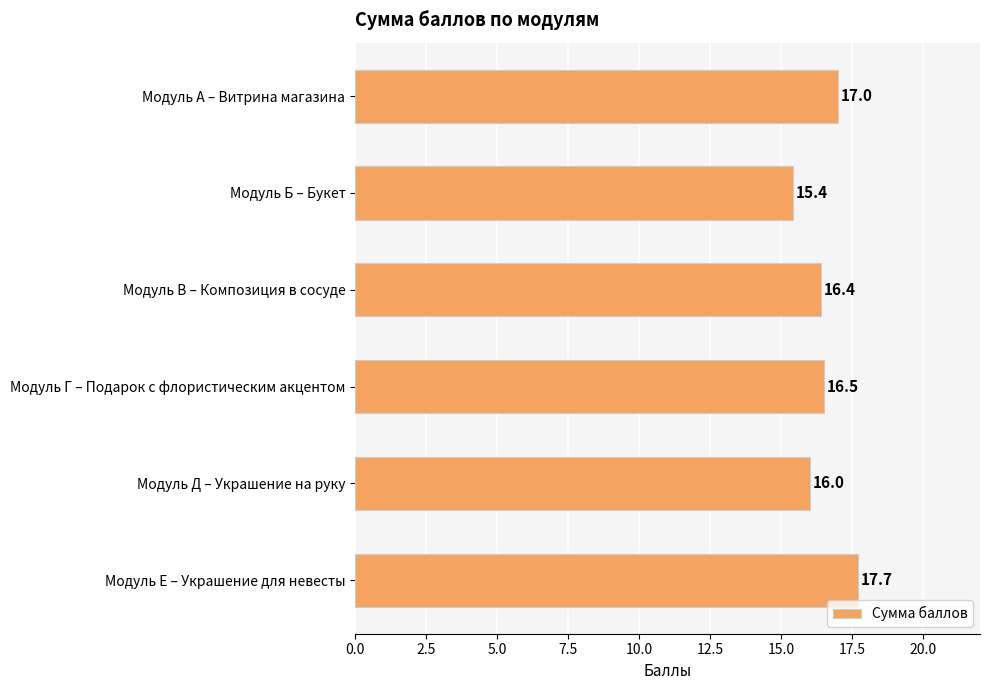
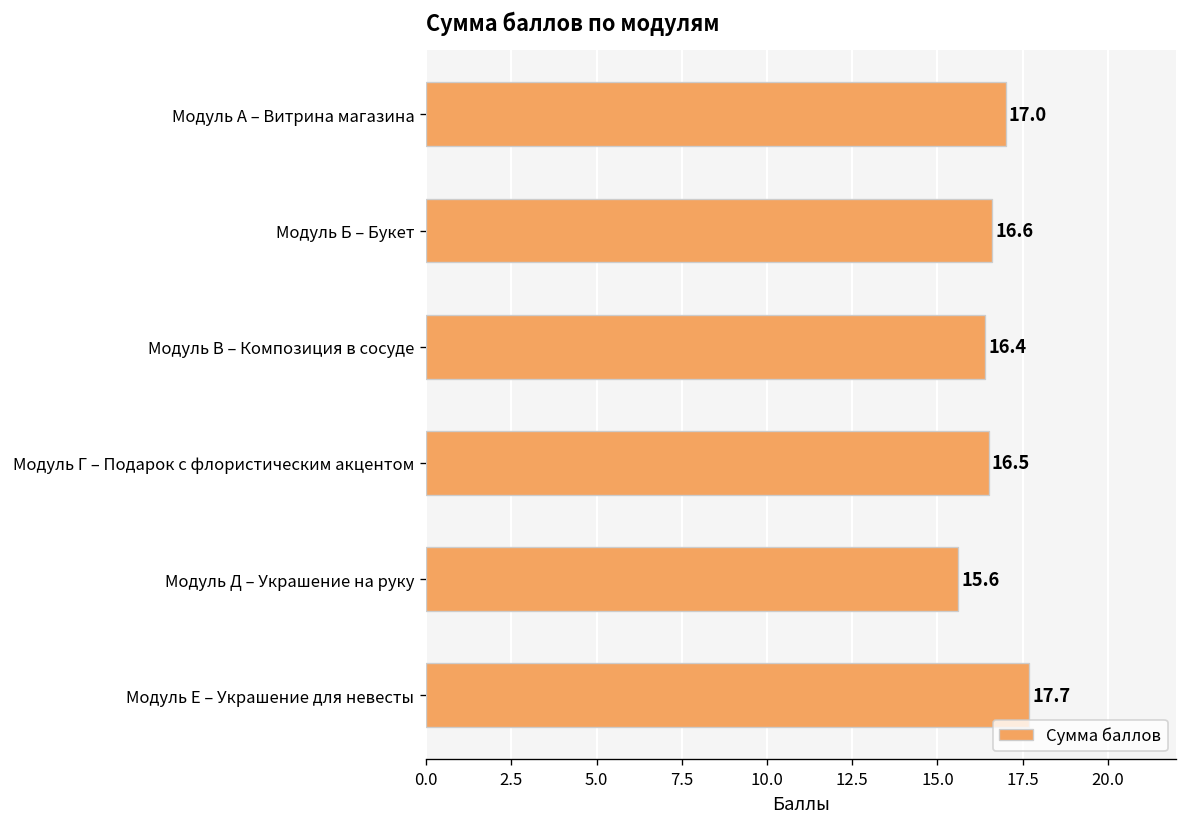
  {
    "Модуль А – Витрина магазина": 17.0,
-   "Модуль Б – Букет": 15.4,
+   "Модуль Б – Букет": 16.6,
    "Модуль В – Композиция в сосуде": 16.4,
    "Модуль Г – Подарок с флористическим акцентом": 16.5,
-   "Модуль Д – Украшение на руку": 16.0,
+   "Модуль Д – Украшение на руку": 15.6,
    "Модуль Е – Украшение для невесты": 17.7
  }
